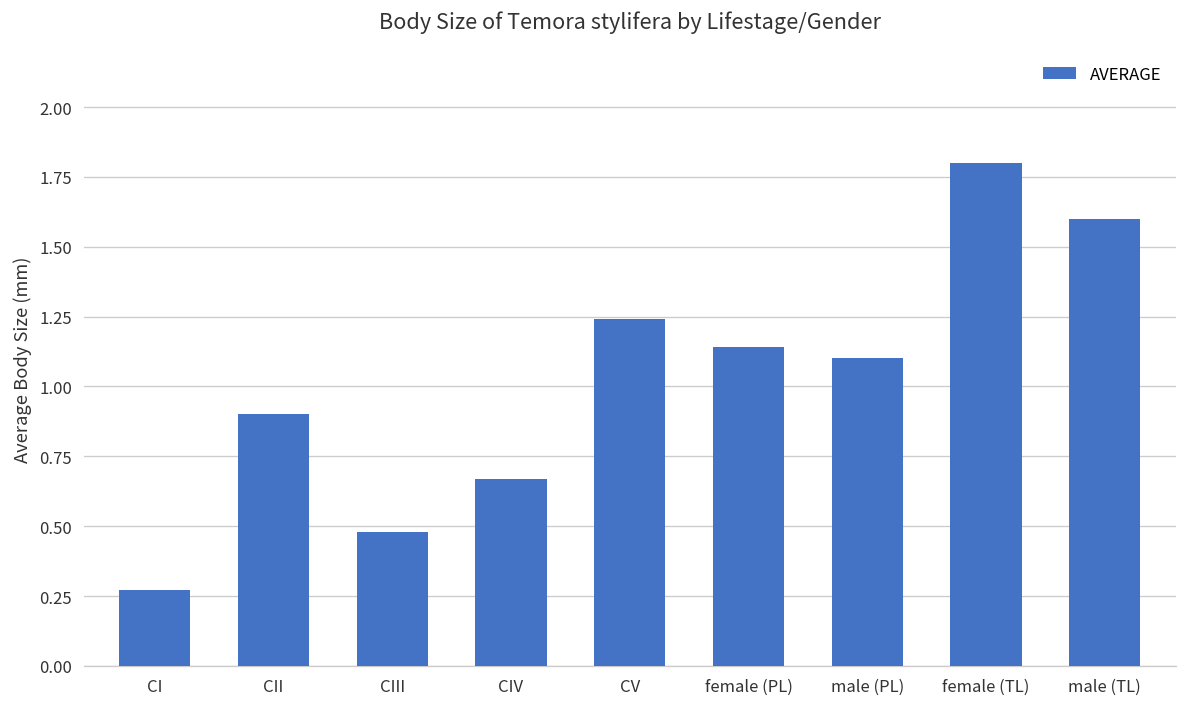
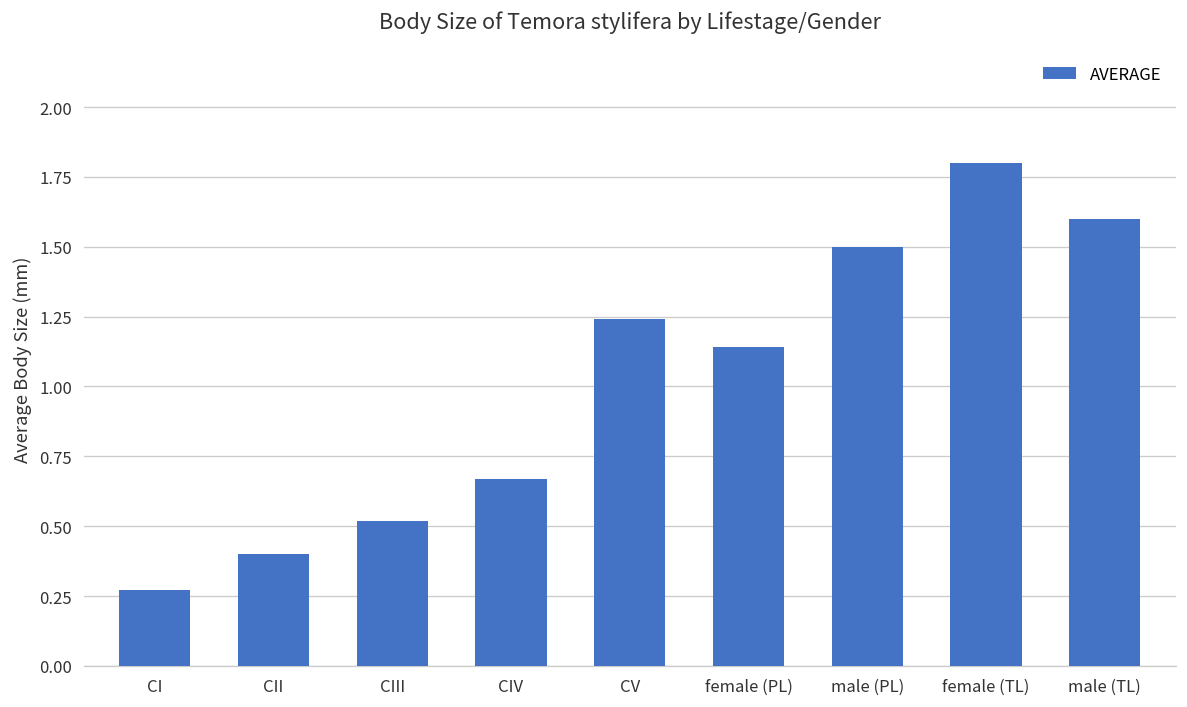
  {
    "CI": 0.27,
-   "CII": 0.9,
-   "CIII": 0.48,
+   "CII": 0.4,
+   "CIII": 0.52,
    "CIV": 0.67,
    "CV": 1.24,
    "female (PL)": 1.14,
-   "male (PL)": 1.1,
+   "male (PL)": 1.5,
    "female (TL)": 1.80,
    "male (TL)": 1.60
  }
